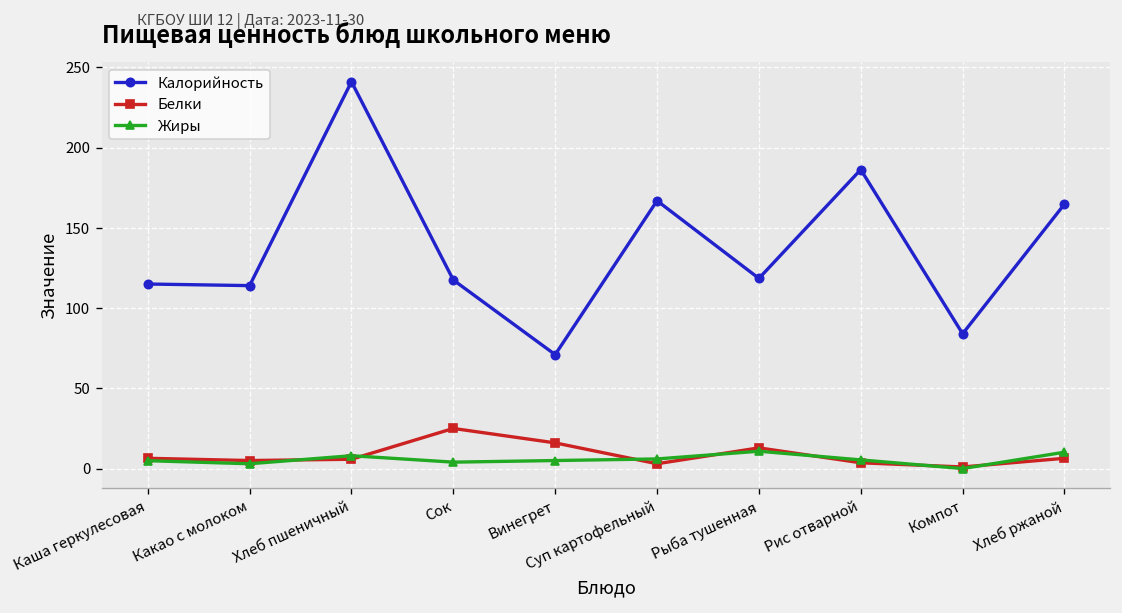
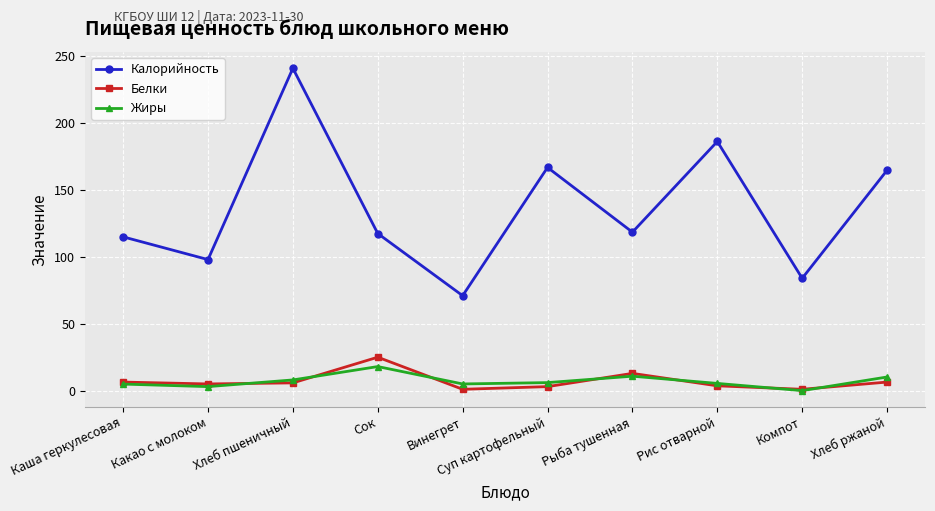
  {
    "Калорийность": {
      "Каша геркулесовая": 115,
-     "Какао с молоком": 114,
+     "Какао с молоком": 98,
      "Хлеб пшеничный": 241,
      "Сок": 118,
      "Винегрет": 71,
      "Суп картофельный": 167,
      "Рыба тушенная": 119,
      "Рис отварной": 186,
      "Компот": 84,
      "Хлеб ржаной": 165
    },
    "Белки": {
      "Какао с молоком": 5,
      "Хлеб пшеничный": 6,
      "Сок": 25,
-     "Винегрет": 16,
+     "Винегрет": 1,
      "Суп картофельный": 3,
      "Рыба тушенная": 13,
      "Хлеб ржаной": 6
    },
    "Жиры": {
      "Какао с молоком": 3,
      "Хлеб пшеничный": 8,
-     "Сок": 4,
+     "Сок": 18,
      "Винегрет": 5,
      "Суп картофельный": 6,
      "Рыба тушенная": 11,
      "Хлеб ржаной": 10
    }
  }
